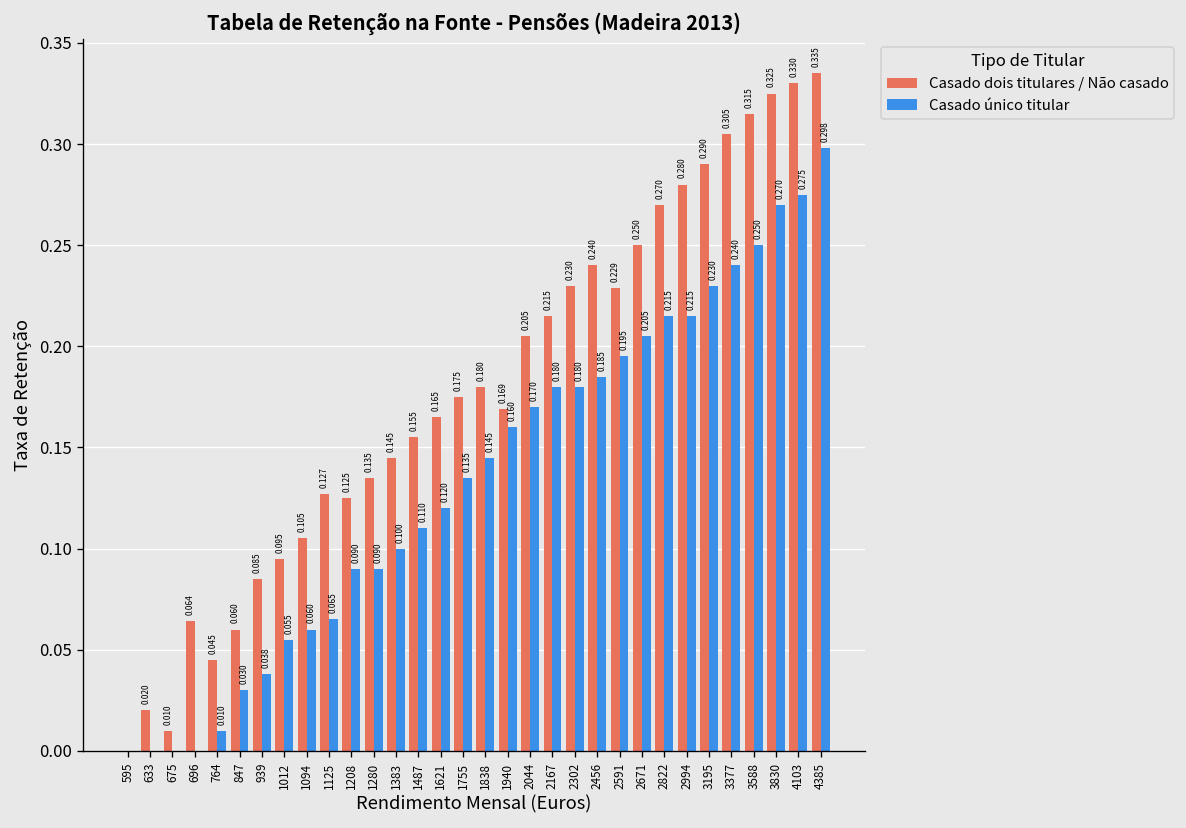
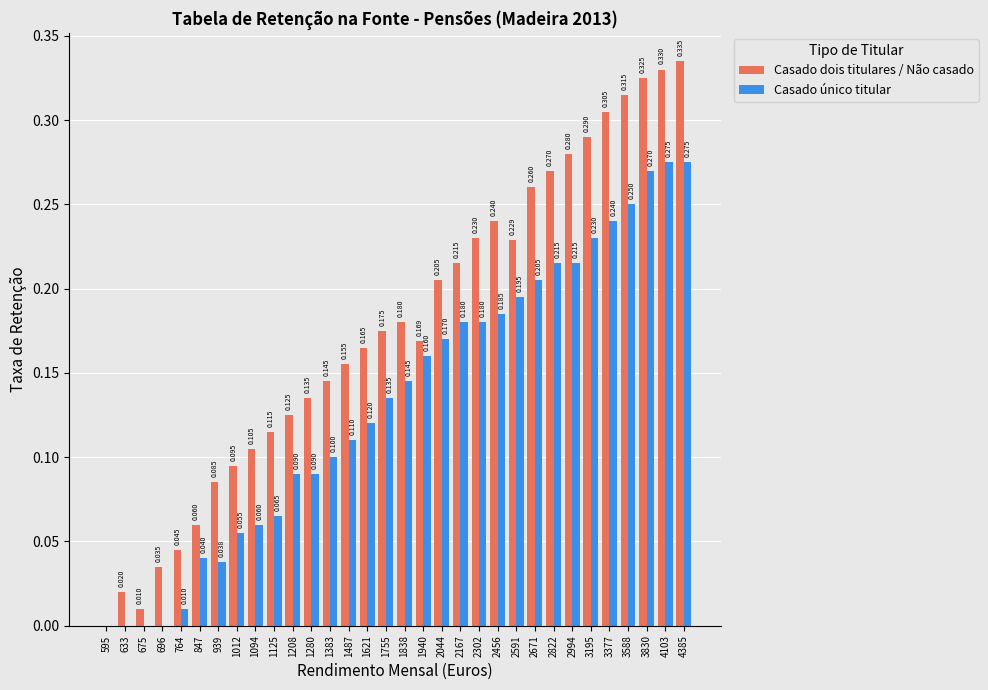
  {
    "Casado dois titulares / Não casado": {
      "633": 0.020,
      "675": 0.010,
-     "696": 0.064,
+     "696": 0.035,
      "764": 0.045,
      "847": 0.060,
      "939": 0.085,
      "1012": 0.095,
      "1094": 0.105,
-     "1125": 0.127,
+     "1125": 0.115,
      "1208": 0.125,
      "1280": 0.135,
      "1383": 0.145,
      "1487": 0.155,
      "1621": 0.165,
      "1755": 0.175,
      "1838": 0.180,
      "1940": 0.169,
      "2044": 0.205,
      "2167": 0.215,
      "2302": 0.230,
      "2456": 0.240,
      "2591": 0.229,
-     "2671": 0.250,
+     "2671": 0.260,
      "2822": 0.270,
      "2994": 0.280,
      "3195": 0.290,
      "3377": 0.305,
      "3588": 0.315,
      "3830": 0.325,
      "4103": 0.330,
      "4385": 0.335
    },
    "Casado único titular": {
      "764": 0.010,
-     "847": 0.030,
+     "847": 0.040,
      "939": 0.038,
      "1012": 0.055,
      "1094": 0.060,
      "1125": 0.065,
      "1208": 0.090,
      "1280": 0.090,
      "1383": 0.100,
      "1487": 0.110,
      "1621": 0.120,
      "1755": 0.135,
      "1838": 0.145,
      "1940": 0.160,
      "2044": 0.170,
      "2167": 0.180,
      "2302": 0.180,
      "2456": 0.185,
      "2591": 0.195,
      "2671": 0.205,
      "2822": 0.215,
      "2994": 0.215,
      "3195": 0.230,
      "3377": 0.240,
      "3588": 0.250,
      "3830": 0.270,
      "4103": 0.275,
-     "4385": 0.298
+     "4385": 0.275
    }
  }
